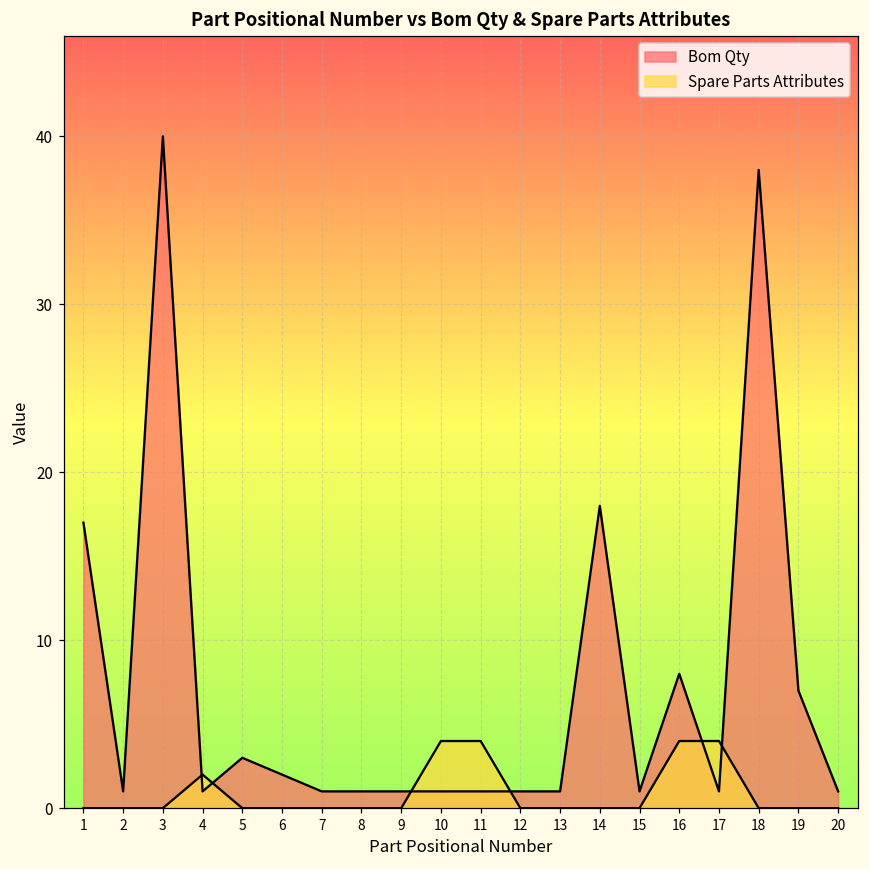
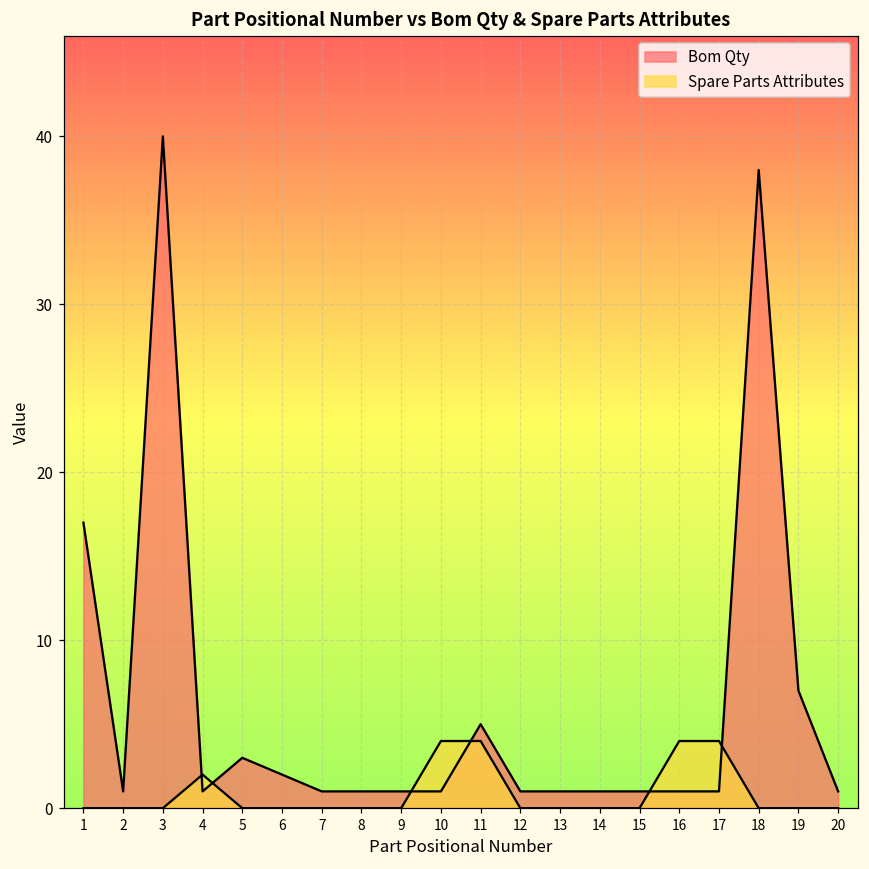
  {
    "Bom Qty": {
      "1": 17,
      "2": 1,
      "3": 40,
      "4": 1,
      "5": 3,
      "6": 2,
      "7": 1,
      "8": 1,
      "9": 1,
      "10": 1,
-     "11": 1,
+     "11": 5,
      "12": 1,
      "13": 1,
-     "14": 18,
+     "14": 1,
      "15": 1,
-     "16": 8,
+     "16": 1,
      "17": 1,
      "18": 38,
      "19": 7,
      "20": 1
    },
    "Spare Parts Attributes": {
      "1": 0,
      "2": 0,
      "3": 0,
      "4": 2,
      "5": 0,
      "6": 0,
      "7": 0,
      "8": 0,
      "9": 0,
      "10": 4,
      "11": 4,
      "12": 0,
      "13": 0,
      "14": 0,
      "15": 0,
      "16": 4,
      "17": 4,
      "18": 0,
      "19": 0,
      "20": 0
    }
  }
